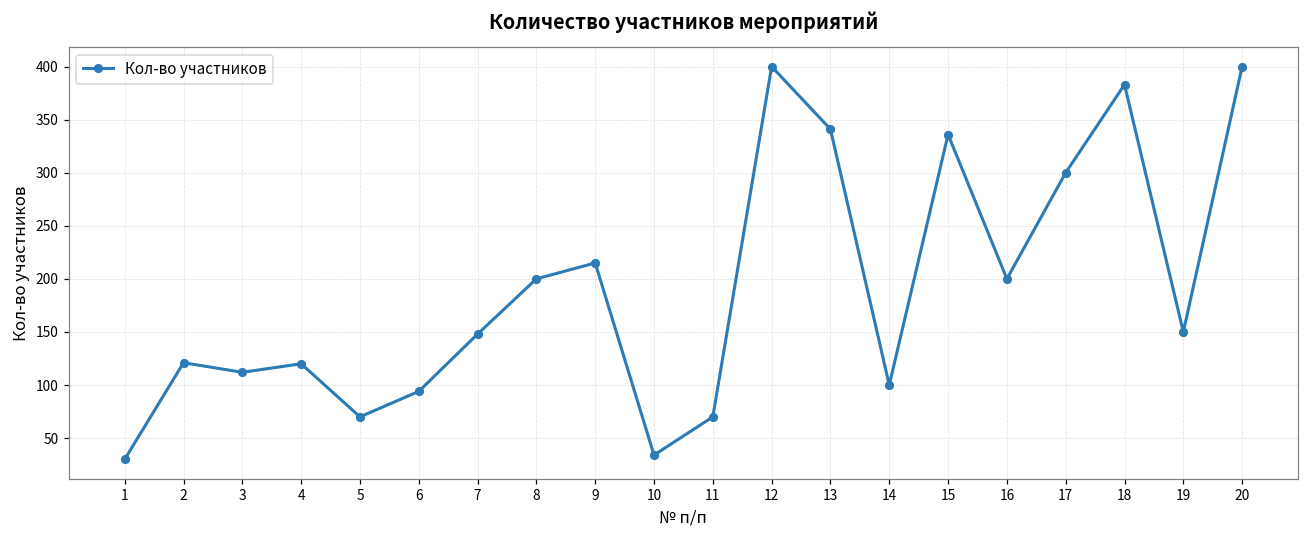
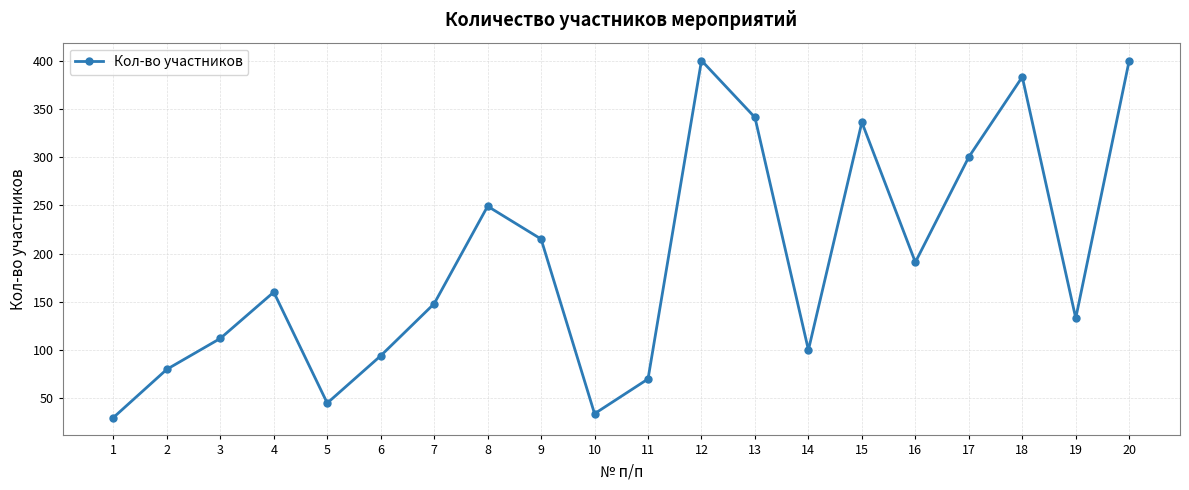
  {
    "1": 30,
-   "2": 120,
+   "2": 80,
    "3": 110,
-   "4": 120,
-   "5": 70,
+   "4": 160,
+   "5": 50,
    "6": 90,
    "7": 150,
-   "8": 200,
+   "8": 250,
    "9": 220,
    "10": 30,
    "11": 70,
    "12": 400,
    "13": 340,
    "14": 100,
    "15": 340,
-   "16": 200,
+   "16": 190,
    "17": 300,
    "18": 380,
-   "19": 150,
+   "19": 130,
    "20": 400
  }
